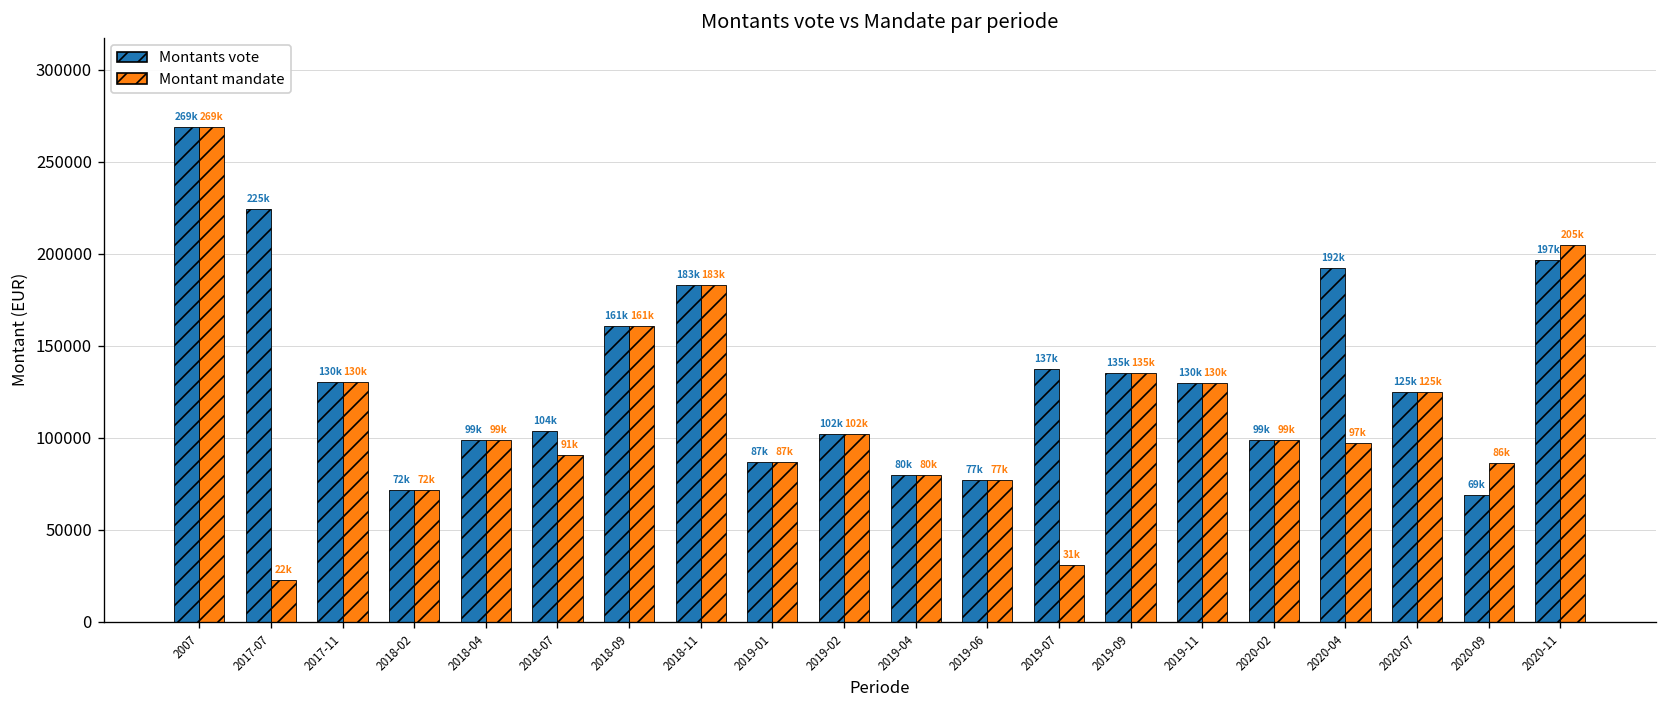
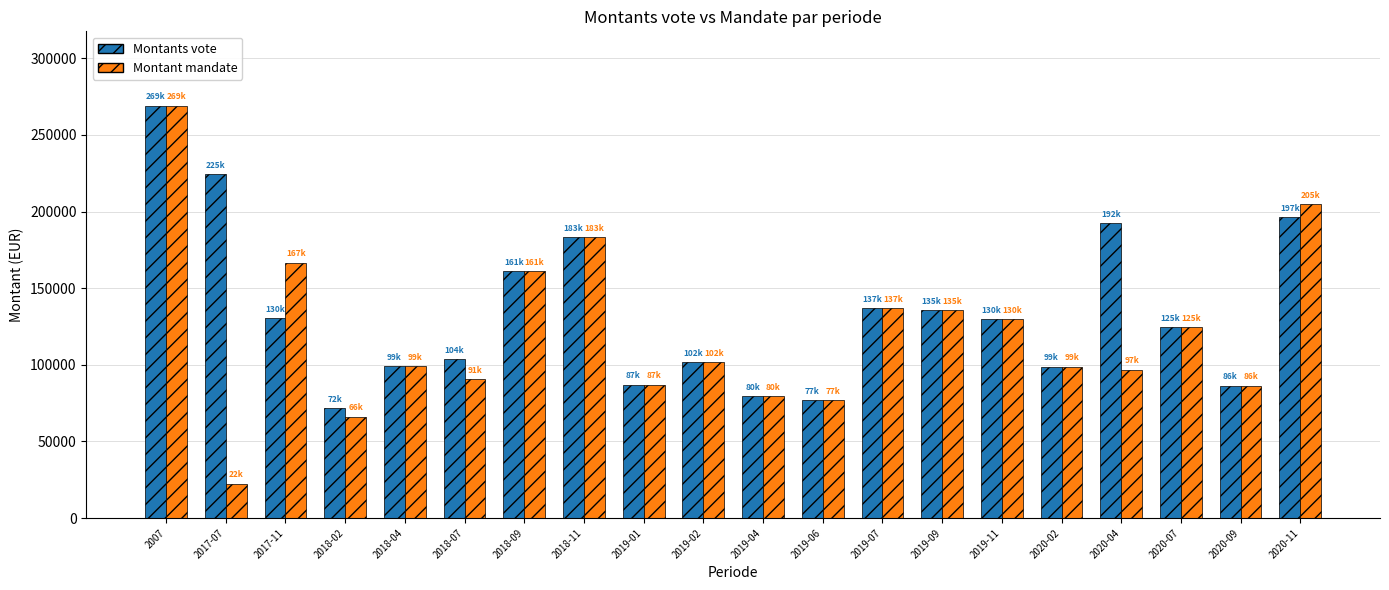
  {
    "Montants vote": {
      "2007": "269k",
      "2017-07": "225k",
      "2017-11": "130k",
      "2018-02": "72k",
      "2018-04": "99k",
      "2018-07": "104k",
      "2018-09": "161k",
      "2018-11": "183k",
      "2019-01": "87k",
      "2019-02": "102k",
      "2019-04": "80k",
      "2019-06": "77k",
      "2019-07": "137k",
      "2019-09": "135k",
      "2019-11": "130k",
      "2020-02": "99k",
      "2020-04": "192k",
      "2020-07": "125k",
-     "2020-09": "69k",
+     "2020-09": "86k",
      "2020-11": "197k"
    },
    "Montant mandate": {
      "2007": "269k",
      "2017-07": "22k",
-     "2017-11": "130k",
-     "2018-02": "72k",
+     "2017-11": "167k",
+     "2018-02": "66k",
      "2018-04": "99k",
      "2018-07": "91k",
      "2018-09": "161k",
      "2018-11": "183k",
      "2019-01": "87k",
      "2019-02": "102k",
      "2019-04": "80k",
      "2019-06": "77k",
-     "2019-07": "31k",
+     "2019-07": "137k",
      "2019-09": "135k",
      "2019-11": "130k",
      "2020-02": "99k",
      "2020-04": "97k",
      "2020-07": "125k",
      "2020-09": "86k",
      "2020-11": "205k"
    }
  }
